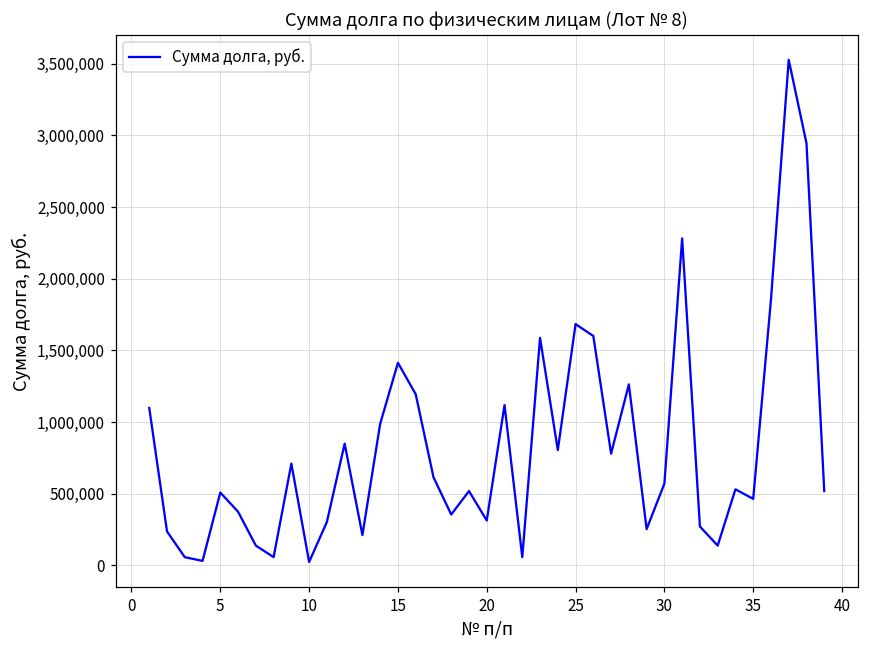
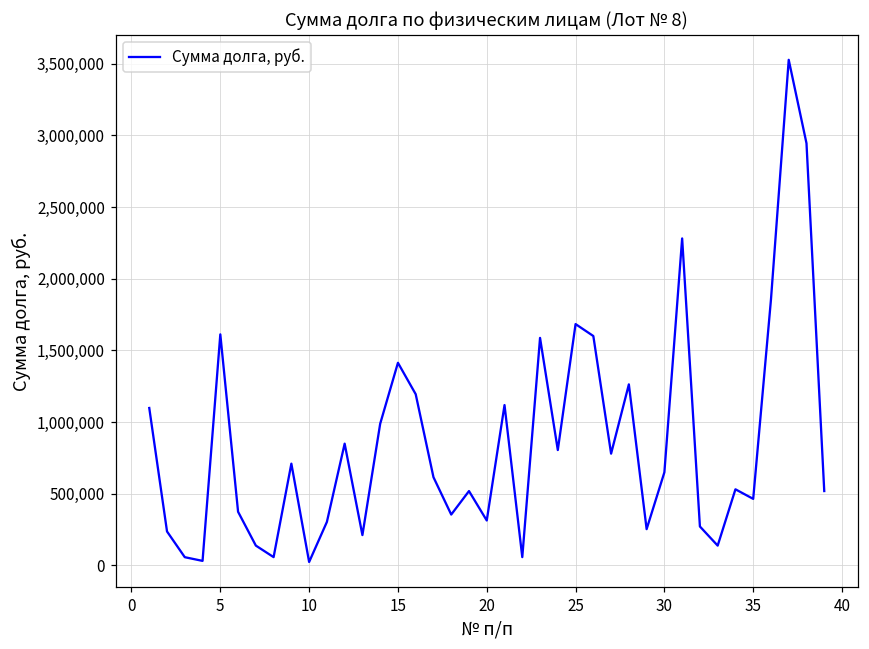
  {
-   "5": "510,000",
+   "5": "1,610,000",
    "10": "20,000",
    "15": "1,410,000",
    "20": "310,000",
    "25": "1,680,000",
-   "30": "570,000",
+   "30": "650,000",
    "35": "460,000"
  }
